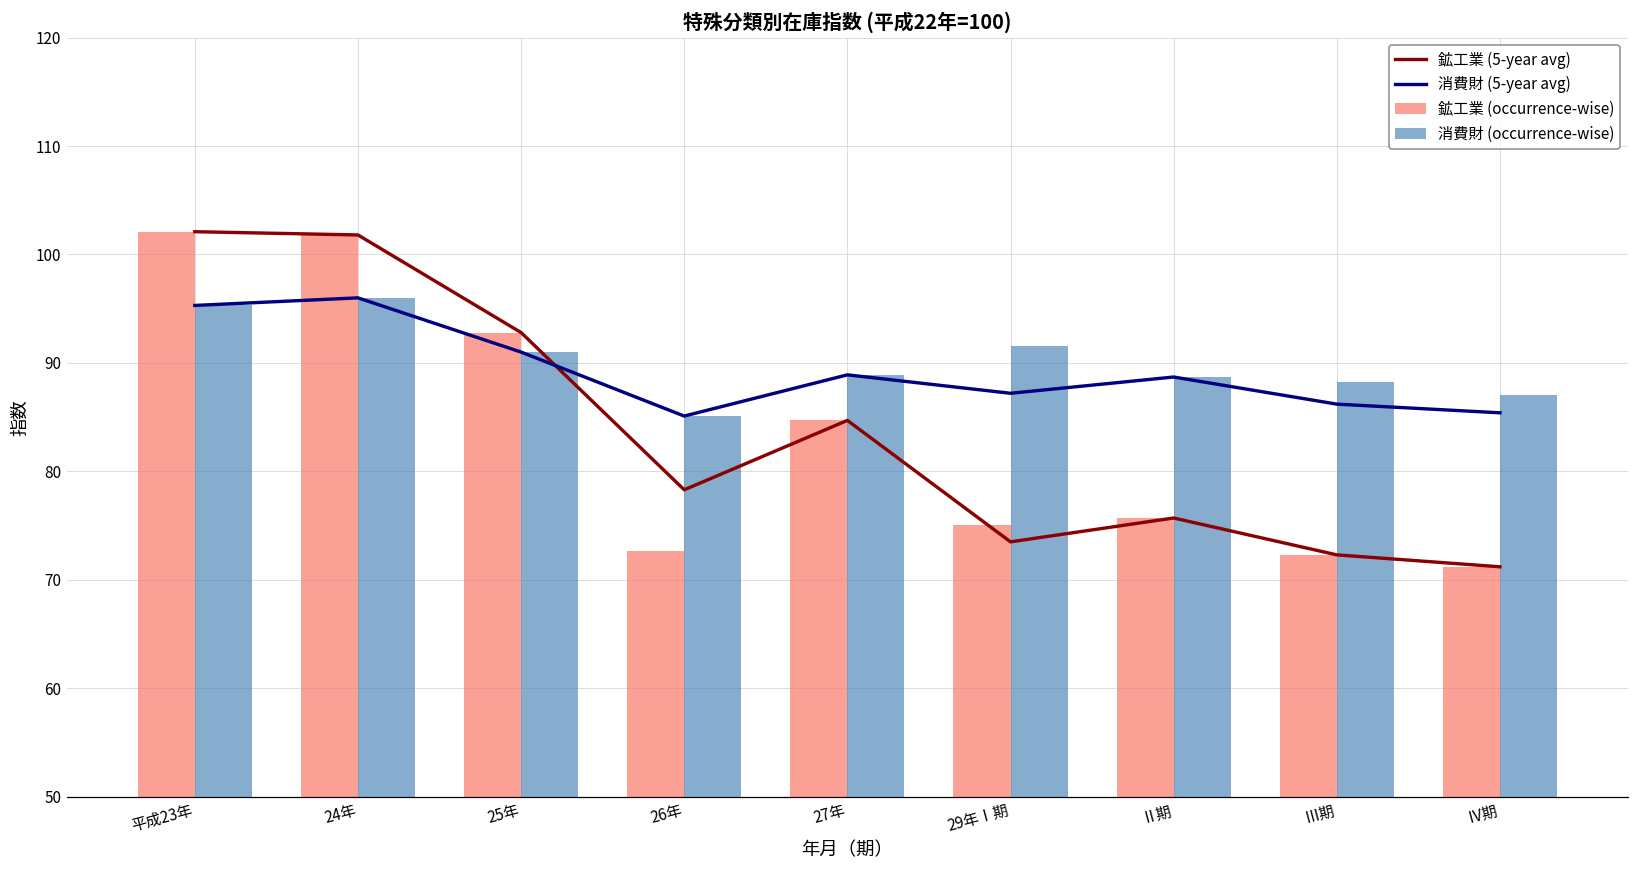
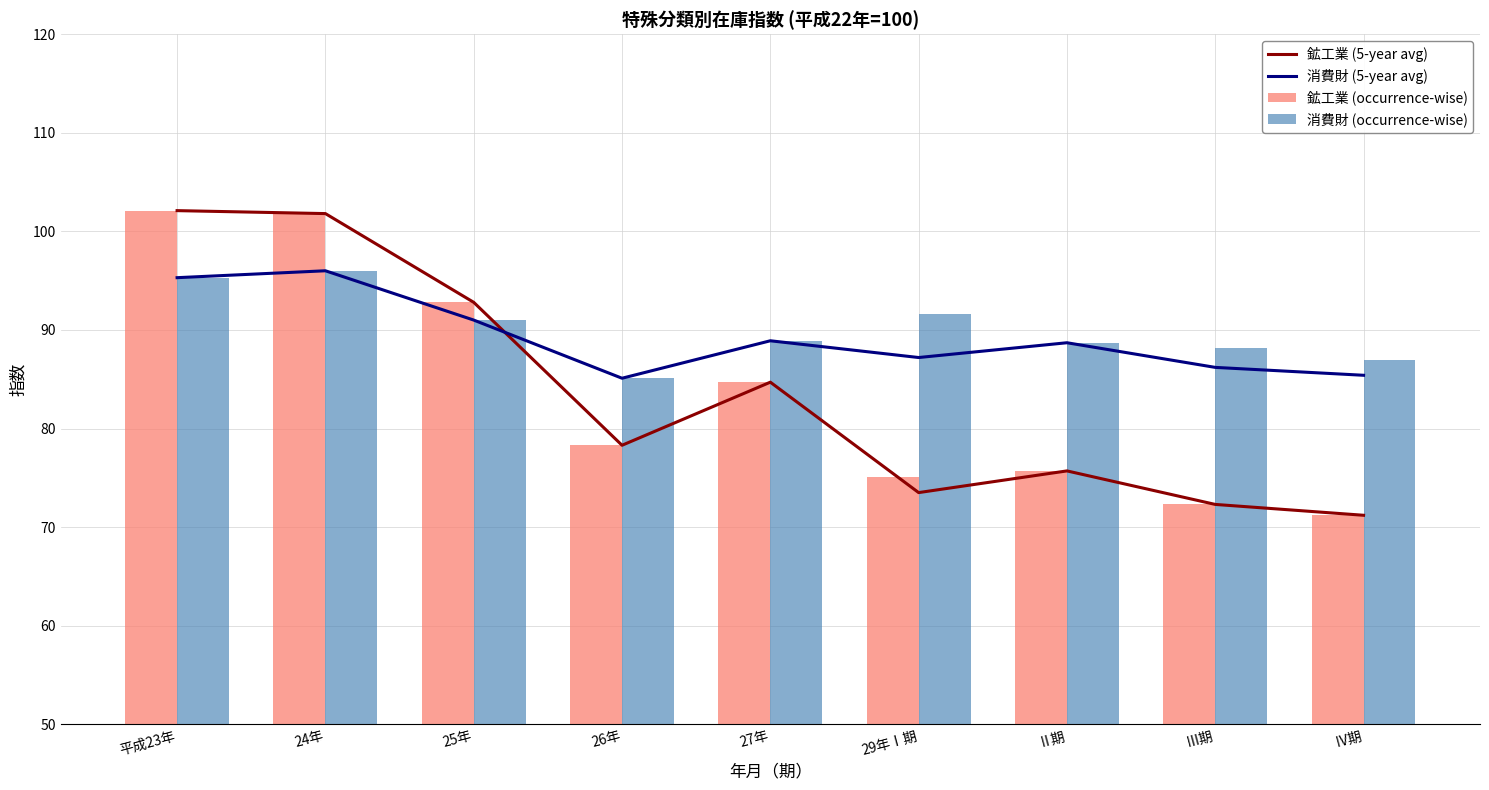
  {
    "鉱工業 (occurrence-wise)": {
      "平成23年": 102,
      "24年": 102,
      "25年": 93,
-     "26年": 73,
+     "26年": 78,
      "27年": 85,
      "29年Ⅰ期": 75,
      "Ⅱ期": 76,
      "Ⅲ期": 72,
      "Ⅳ期": 71
    },
    "鉱工業 (5-year avg)": {
      "平成23年": 102,
      "24年": 102,
      "25年": 93,
      "26年": 78,
      "27年": 85,
      "29年Ⅰ期": 74,
      "Ⅱ期": 76,
      "Ⅲ期": 72,
      "Ⅳ期": 71
    },
    "消費財 (5-year avg)": {
      "平成23年": 95,
      "24年": 96,
      "25年": 91,
      "26年": 85,
      "27年": 89,
      "29年Ⅰ期": 87,
      "Ⅱ期": 89,
      "Ⅲ期": 86,
      "Ⅳ期": 85
    },
    "消費財 (occurrence-wise)": {
      "平成23年": 95,
      "24年": 96,
      "25年": 91,
      "26年": 85,
      "27年": 89,
      "29年Ⅰ期": 92,
      "Ⅱ期": 89,
      "Ⅲ期": 88,
      "Ⅳ期": 87
    }
  }
